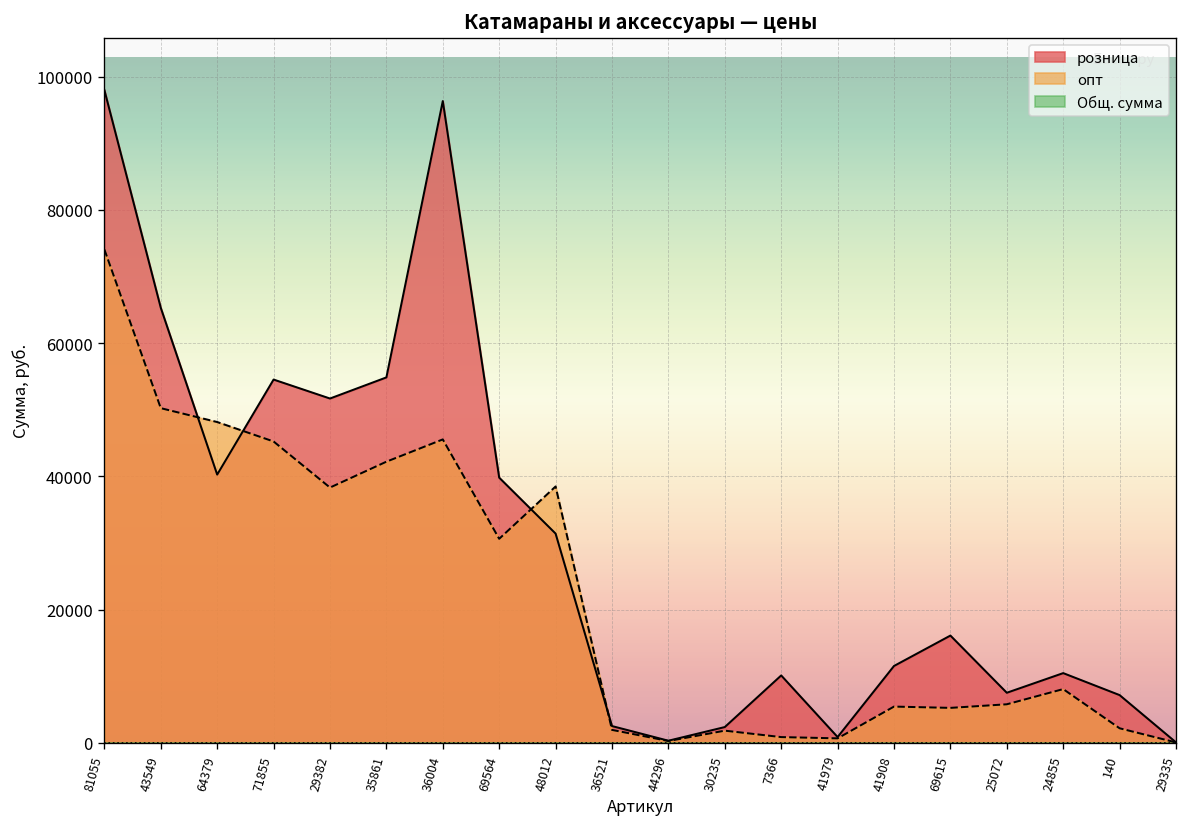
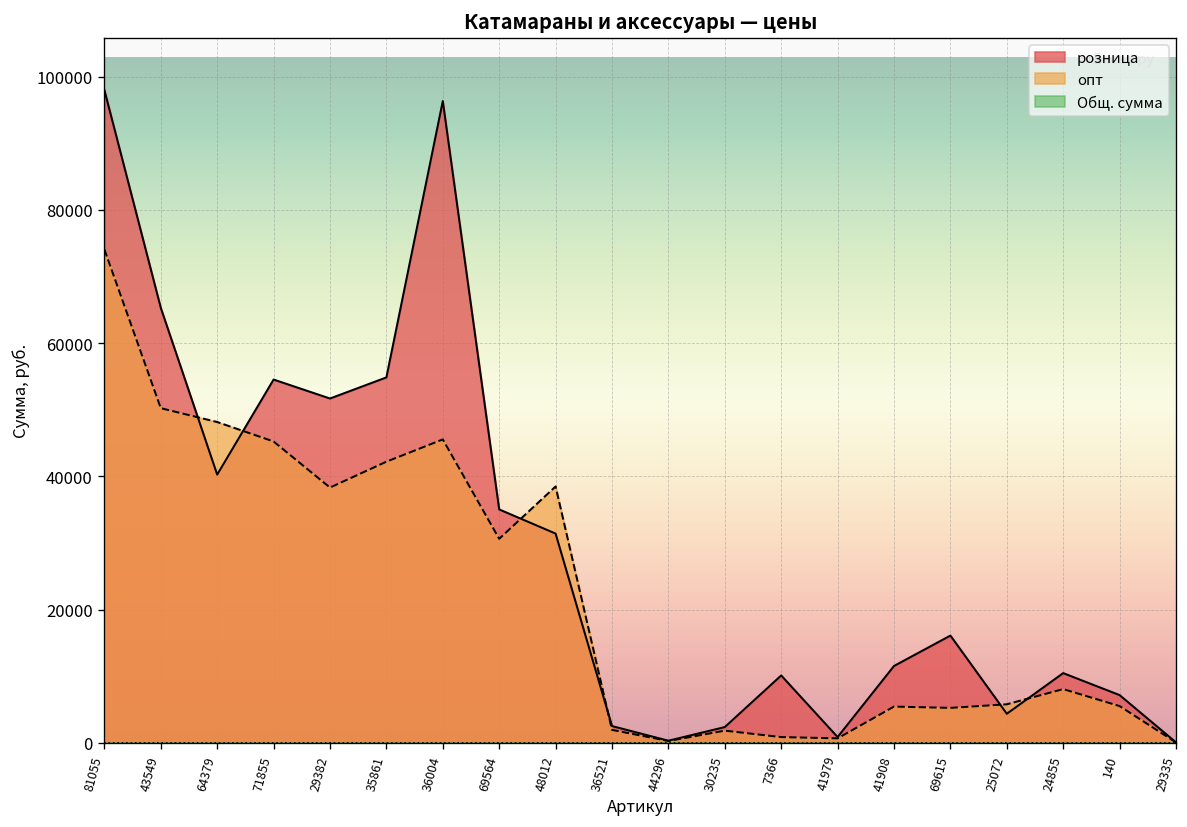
  {
    "розница": {
      "81055": 98000,
      "43549": 65000,
      "64379": 40000,
      "71855": 55000,
      "29382": 52000,
      "35861": 55000,
      "36004": 96000,
-     "69564": 40000,
+     "69564": 35000,
      "48012": 31000,
      "36521": 3000,
      "30235": 2000,
      "7366": 10000,
      "41908": 12000,
      "69615": 16000,
-     "25072": 8000,
+     "25072": 4000,
      "24855": 10000,
      "140": 7000
    },
    "опт": {
      "81055": 74000,
      "43549": 50000,
      "64379": 48000,
      "71855": 45000,
      "29382": 38000,
      "35861": 42000,
      "36004": 46000,
      "69564": 31000,
      "48012": 38000,
      "36521": 2000,
      "30235": 2000,
      "7366": 1000,
      "41908": 5000,
      "69615": 5000,
      "25072": 6000,
      "24855": 8000,
-     "140": 2000
+     "140": 6000
    },
    "Общ. сумма": {
      "81055": 0,
      "43549": 0,
      "64379": 0,
      "71855": 0,
      "29382": 0,
      "35861": 0,
      "36004": 0,
      "69564": 0,
      "48012": 0,
      "36521": 0,
      "30235": 0,
      "7366": 0,
      "41979": 0,
      "41908": 0,
      "69615": 0,
      "25072": 0,
      "24855": 0,
      "140": 0
    }
  }
